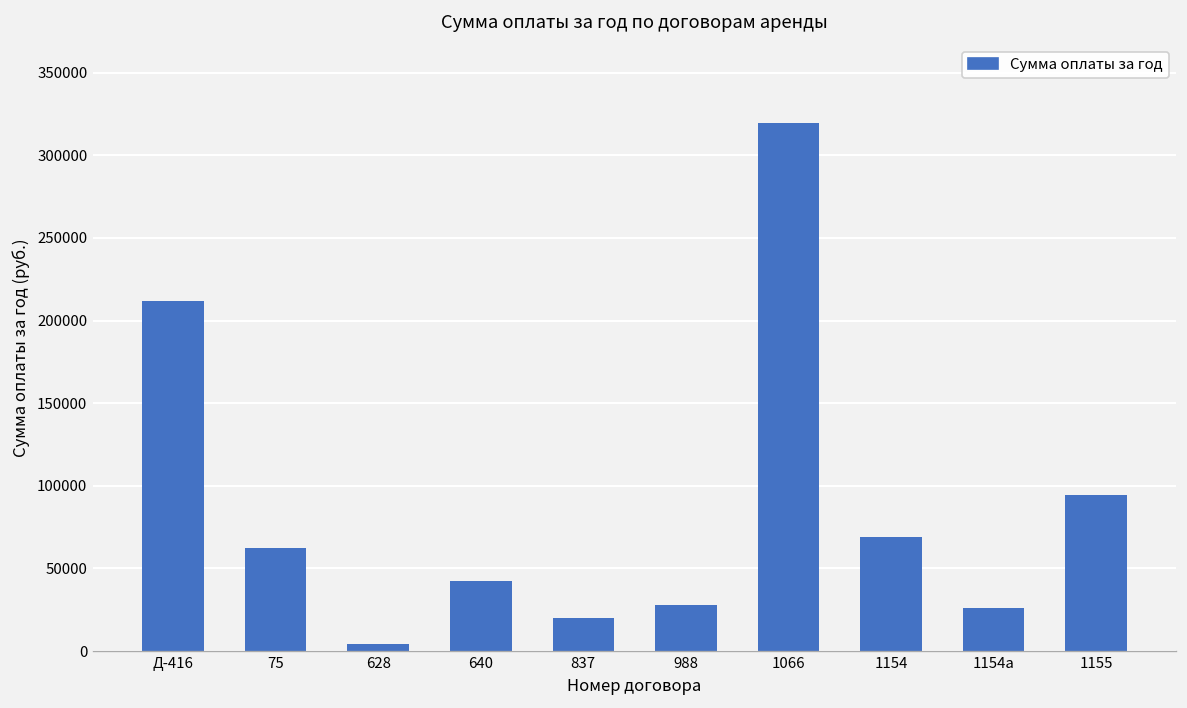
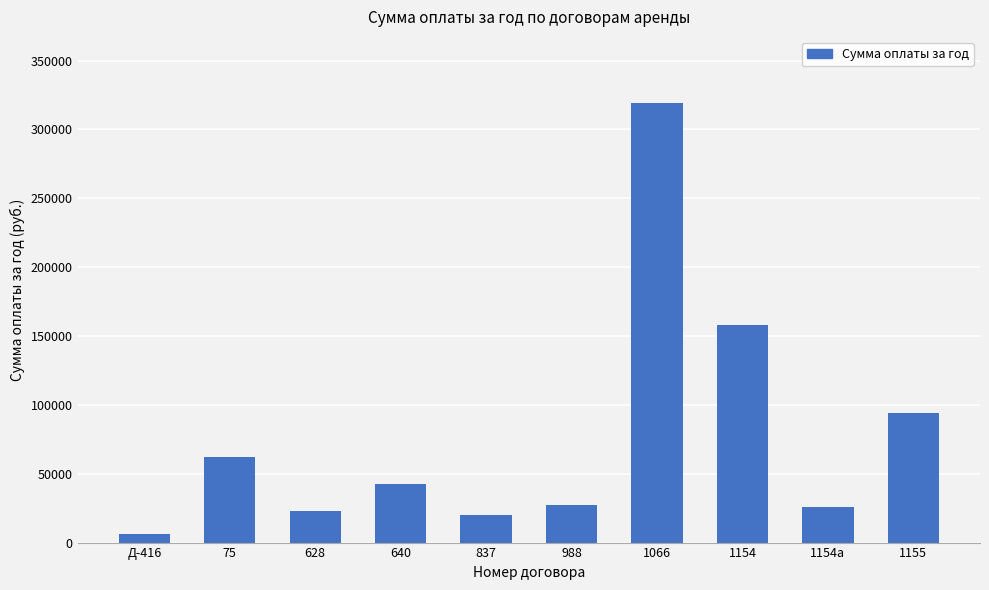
  {
-   "Д-416": 212000,
+   "Д-416": 6000,
    "75": 62000,
-   "628": 4000,
+   "628": 23000,
    "640": 43000,
    "837": 20000,
    "988": 28000,
    "1066": 319000,
-   "1154": 69000,
+   "1154": 158000,
    "1154а": 26000,
    "1155": 94000
  }
